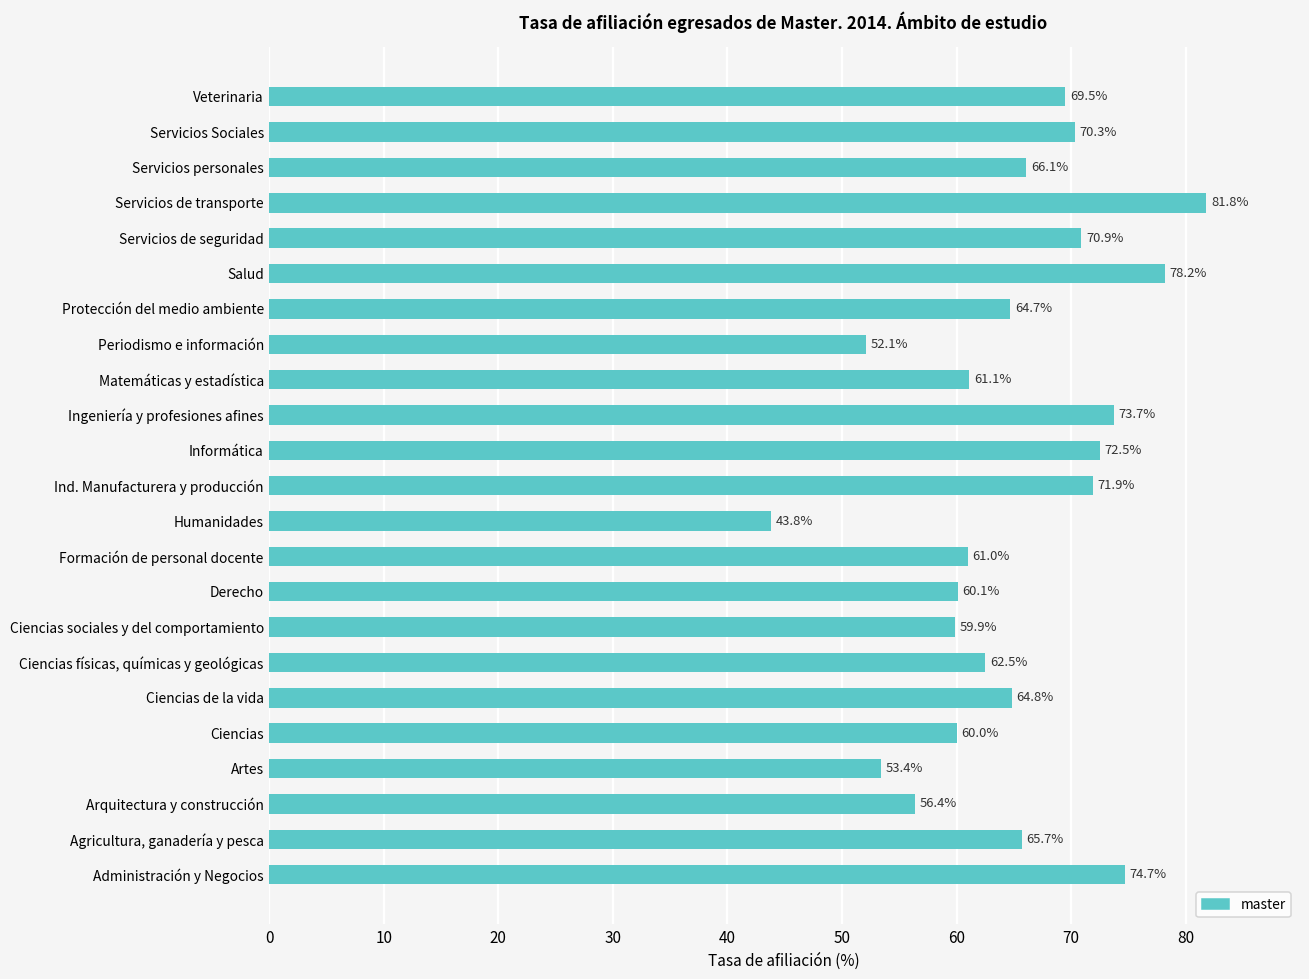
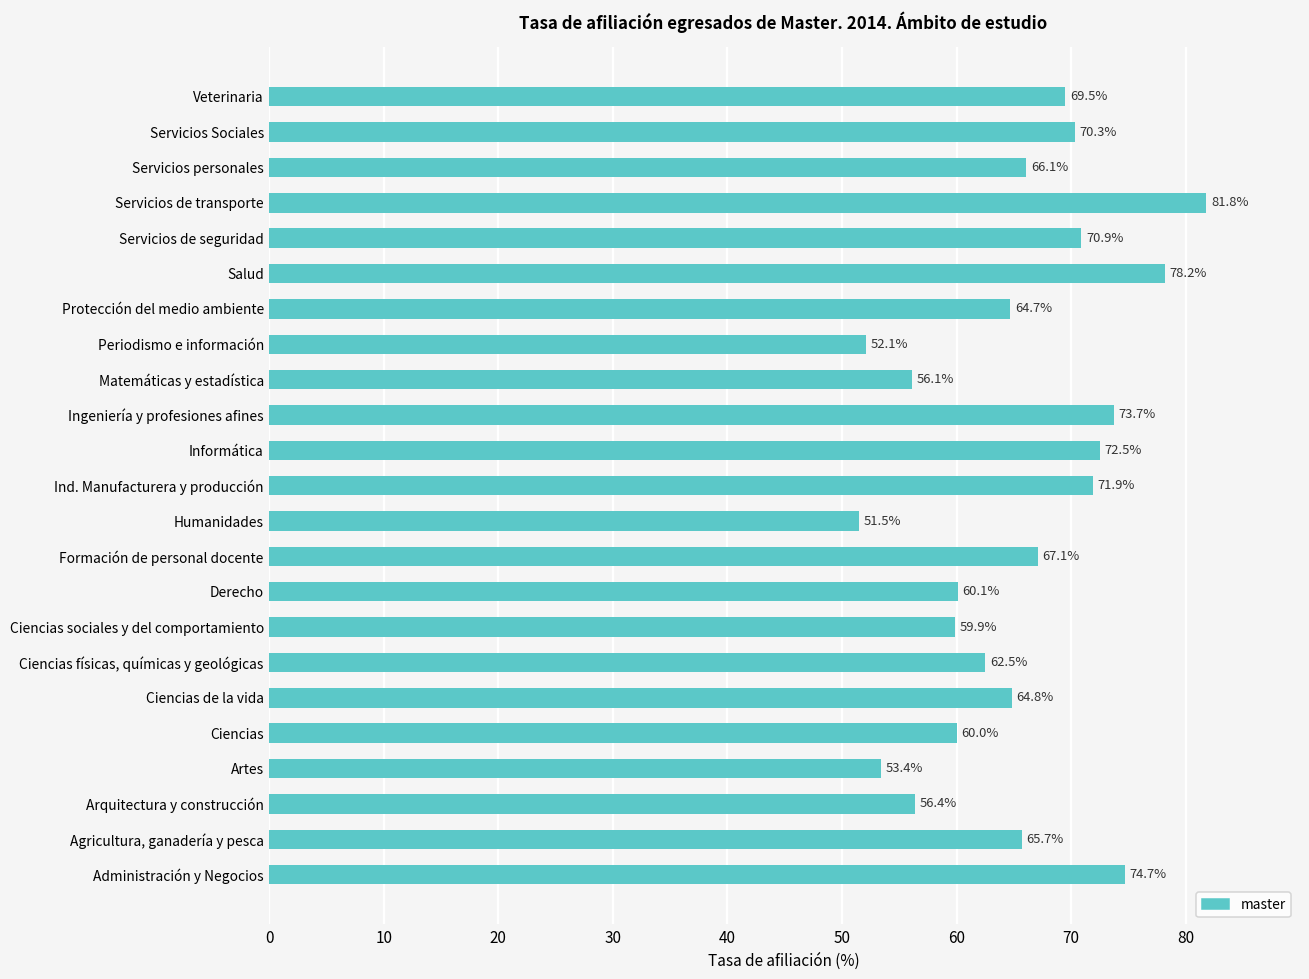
  {
    "Veterinaria": "69.5%",
    "Servicios Sociales": "70.3%",
    "Servicios personales": "66.1%",
    "Servicios de transporte": "81.8%",
    "Servicios de seguridad": "70.9%",
    "Salud": "78.2%",
    "Protección del medio ambiente": "64.7%",
    "Periodismo e información": "52.1%",
-   "Matemáticas y estadística": "61.1%",
+   "Matemáticas y estadística": "56.1%",
    "Ingeniería y profesiones afines": "73.7%",
    "Informática": "72.5%",
    "Ind. Manufacturera y producción": "71.9%",
-   "Humanidades": "43.8%",
-   "Formación de personal docente": "61.0%",
+   "Humanidades": "51.5%",
+   "Formación de personal docente": "67.1%",
    "Derecho": "60.1%",
    "Ciencias sociales y del comportamiento": "59.9%",
    "Ciencias físicas, químicas y geológicas": "62.5%",
    "Ciencias de la vida": "64.8%",
    "Ciencias": "60.0%",
    "Artes": "53.4%",
    "Arquitectura y construcción": "56.4%",
    "Agricultura, ganadería y pesca": "65.7%",
    "Administración y Negocios": "74.7%"
  }
